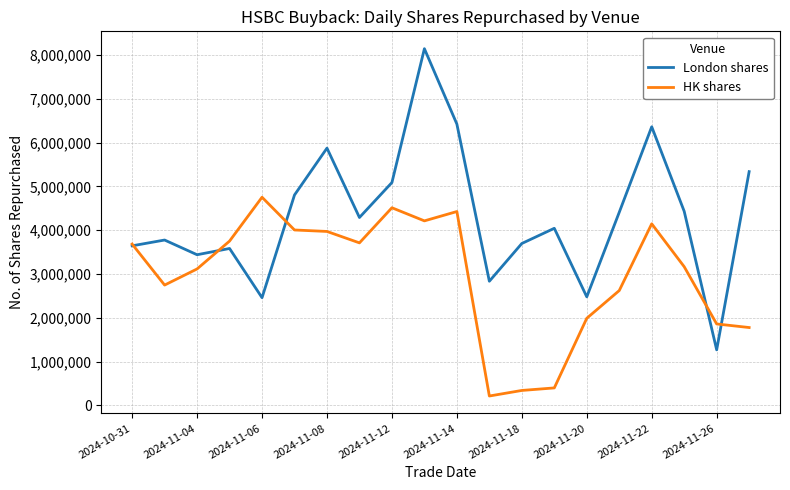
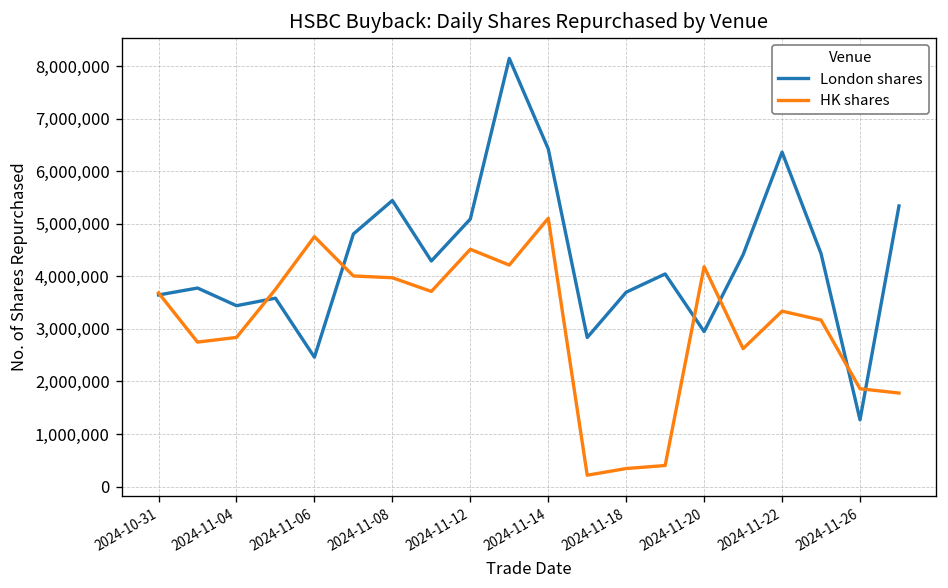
  {
    "London shares": {
      "2024-11-04": "3,400,000",
      "2024-11-06": "2,500,000",
-     "2024-11-08": "5,900,000",
+     "2024-11-08": "5,400,000",
      "2024-11-12": "5,100,000",
      "2024-11-14": "6,400,000",
      "2024-11-18": "3,700,000",
-     "2024-11-20": "2,500,000",
+     "2024-11-20": "2,900,000",
      "2024-11-22": "6,400,000",
      "2024-11-26": "1,300,000"
    },
    "HK shares": {
-     "2024-11-04": "3,100,000",
+     "2024-11-04": "2,800,000",
      "2024-11-06": "4,800,000",
      "2024-11-08": "4,000,000",
      "2024-11-12": "4,500,000",
-     "2024-11-14": "4,400,000",
+     "2024-11-14": "5,100,000",
      "2024-11-18": "300,000",
-     "2024-11-20": "2,000,000",
-     "2024-11-22": "4,100,000",
+     "2024-11-20": "4,200,000",
+     "2024-11-22": "3,300,000",
      "2024-11-26": "1,900,000"
    }
  }
